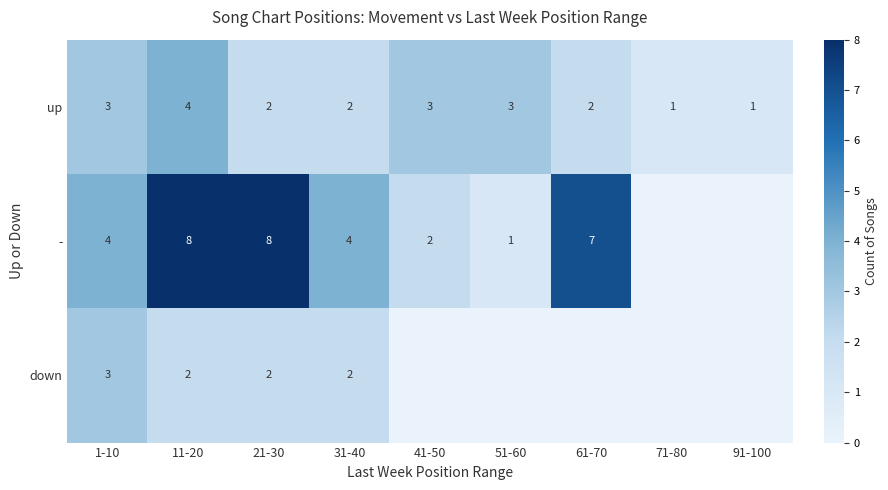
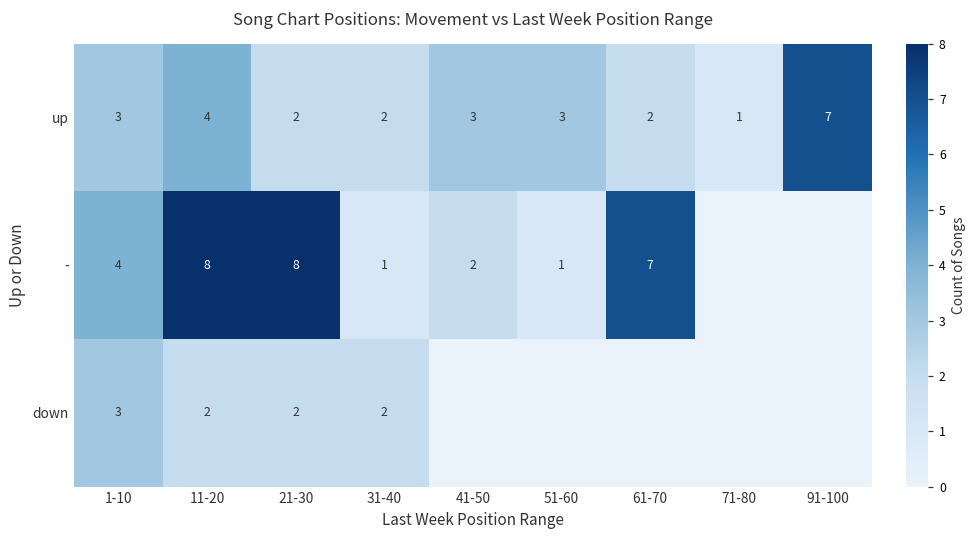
  {
    "up": {
      "1-10": 3,
      "11-20": 4,
      "21-30": 2,
      "31-40": 2,
      "41-50": 3,
      "51-60": 3,
      "61-70": 2,
      "71-80": 1,
-     "91-100": 1
+     "91-100": 7
    },
    "-": {
      "1-10": 4,
      "11-20": 8,
      "21-30": 8,
-     "31-40": 4,
+     "31-40": 1,
      "41-50": 2,
      "51-60": 1,
      "61-70": 7
    },
    "down": {
      "1-10": 3,
      "11-20": 2,
      "21-30": 2,
      "31-40": 2
    }
  }
